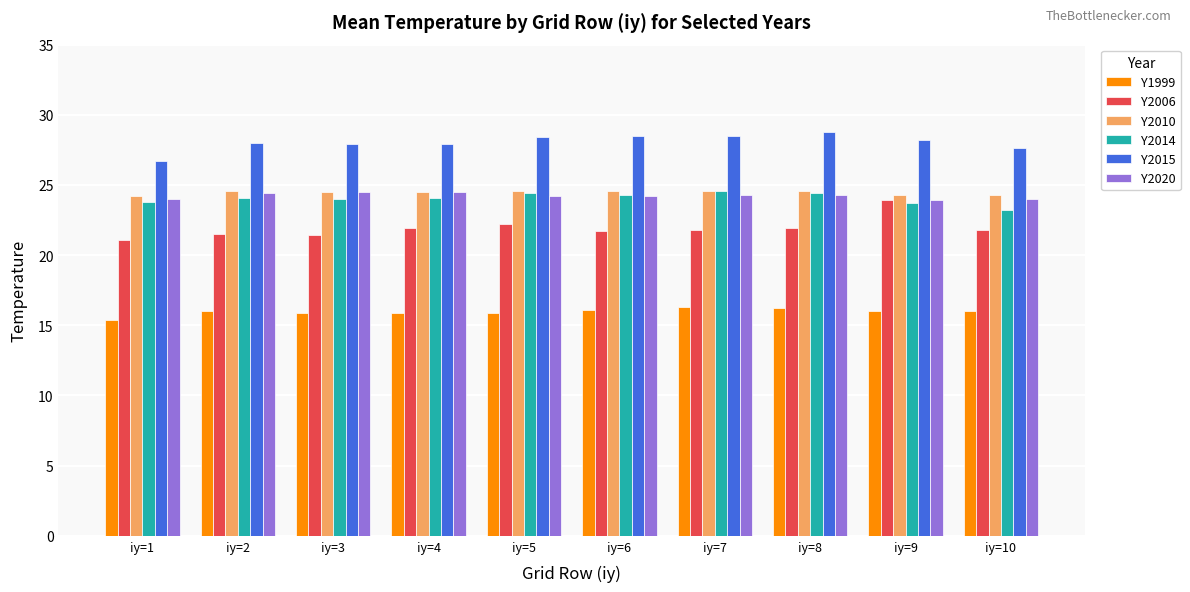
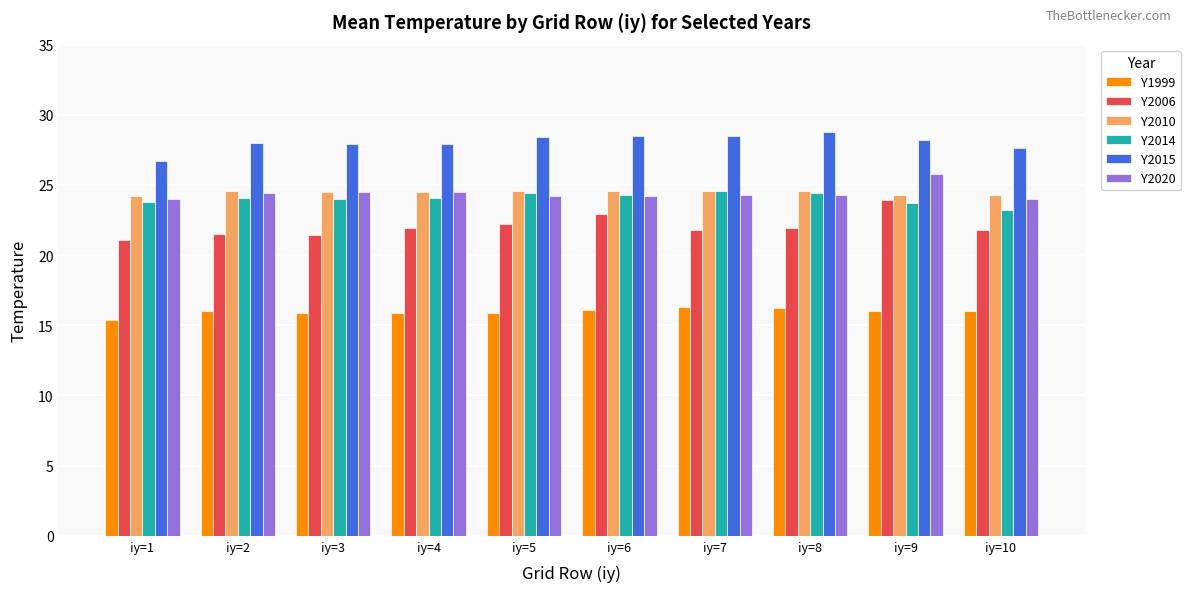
  {
    "Y1999": {
      "iy=1": 15.4,
      "iy=2": 16.0,
      "iy=3": 15.9,
      "iy=4": 15.9,
      "iy=5": 15.9,
      "iy=6": 16.1,
      "iy=7": 16.3,
      "iy=8": 16.2,
      "iy=9": 16.0,
      "iy=10": 16.0
    },
    "Y2006": {
      "iy=1": 21.1,
      "iy=2": 21.5,
      "iy=3": 21.4,
      "iy=4": 21.9,
      "iy=5": 22.2,
-     "iy=6": 21.7,
+     "iy=6": 22.9,
      "iy=7": 21.8,
      "iy=8": 21.9,
      "iy=9": 23.9,
      "iy=10": 21.8
    },
    "Y2010": {
      "iy=1": 24.2,
      "iy=2": 24.6,
      "iy=3": 24.5,
      "iy=4": 24.5,
      "iy=5": 24.6,
      "iy=6": 24.6,
      "iy=7": 24.6,
      "iy=8": 24.6,
      "iy=9": 24.3,
      "iy=10": 24.3
    },
    "Y2014": {
      "iy=1": 23.8,
      "iy=2": 24.1,
      "iy=3": 24.0,
      "iy=4": 24.1,
      "iy=5": 24.4,
      "iy=6": 24.3,
      "iy=7": 24.6,
      "iy=8": 24.4,
      "iy=9": 23.7,
      "iy=10": 23.2
    },
    "Y2015": {
      "iy=1": 26.7,
      "iy=2": 28.0,
      "iy=3": 27.9,
      "iy=4": 27.9,
      "iy=5": 28.4,
      "iy=6": 28.5,
      "iy=7": 28.5,
      "iy=8": 28.8,
      "iy=9": 28.2,
      "iy=10": 27.6
    },
    "Y2020": {
      "iy=1": 24.0,
      "iy=2": 24.4,
      "iy=3": 24.5,
      "iy=4": 24.5,
      "iy=5": 24.2,
      "iy=6": 24.2,
      "iy=7": 24.3,
      "iy=8": 24.3,
-     "iy=9": 23.9,
+     "iy=9": 25.8,
      "iy=10": 24.0
    }
  }
